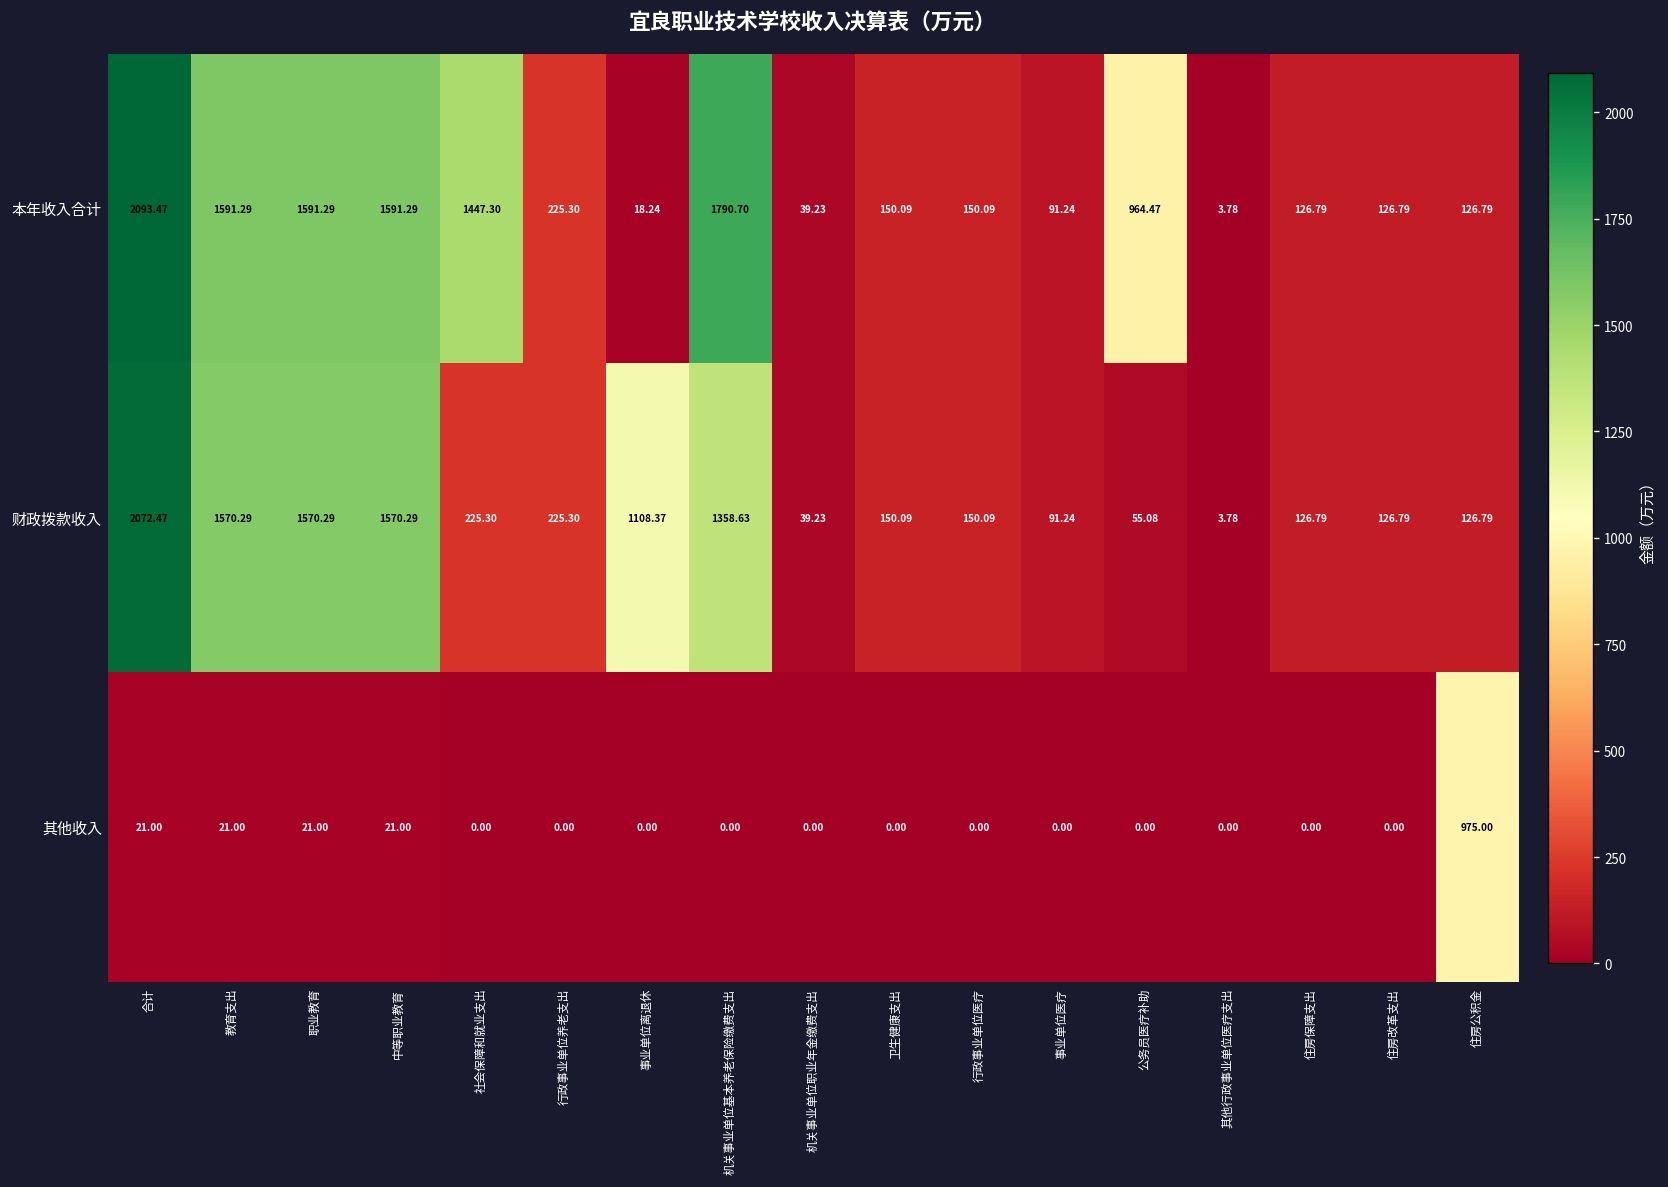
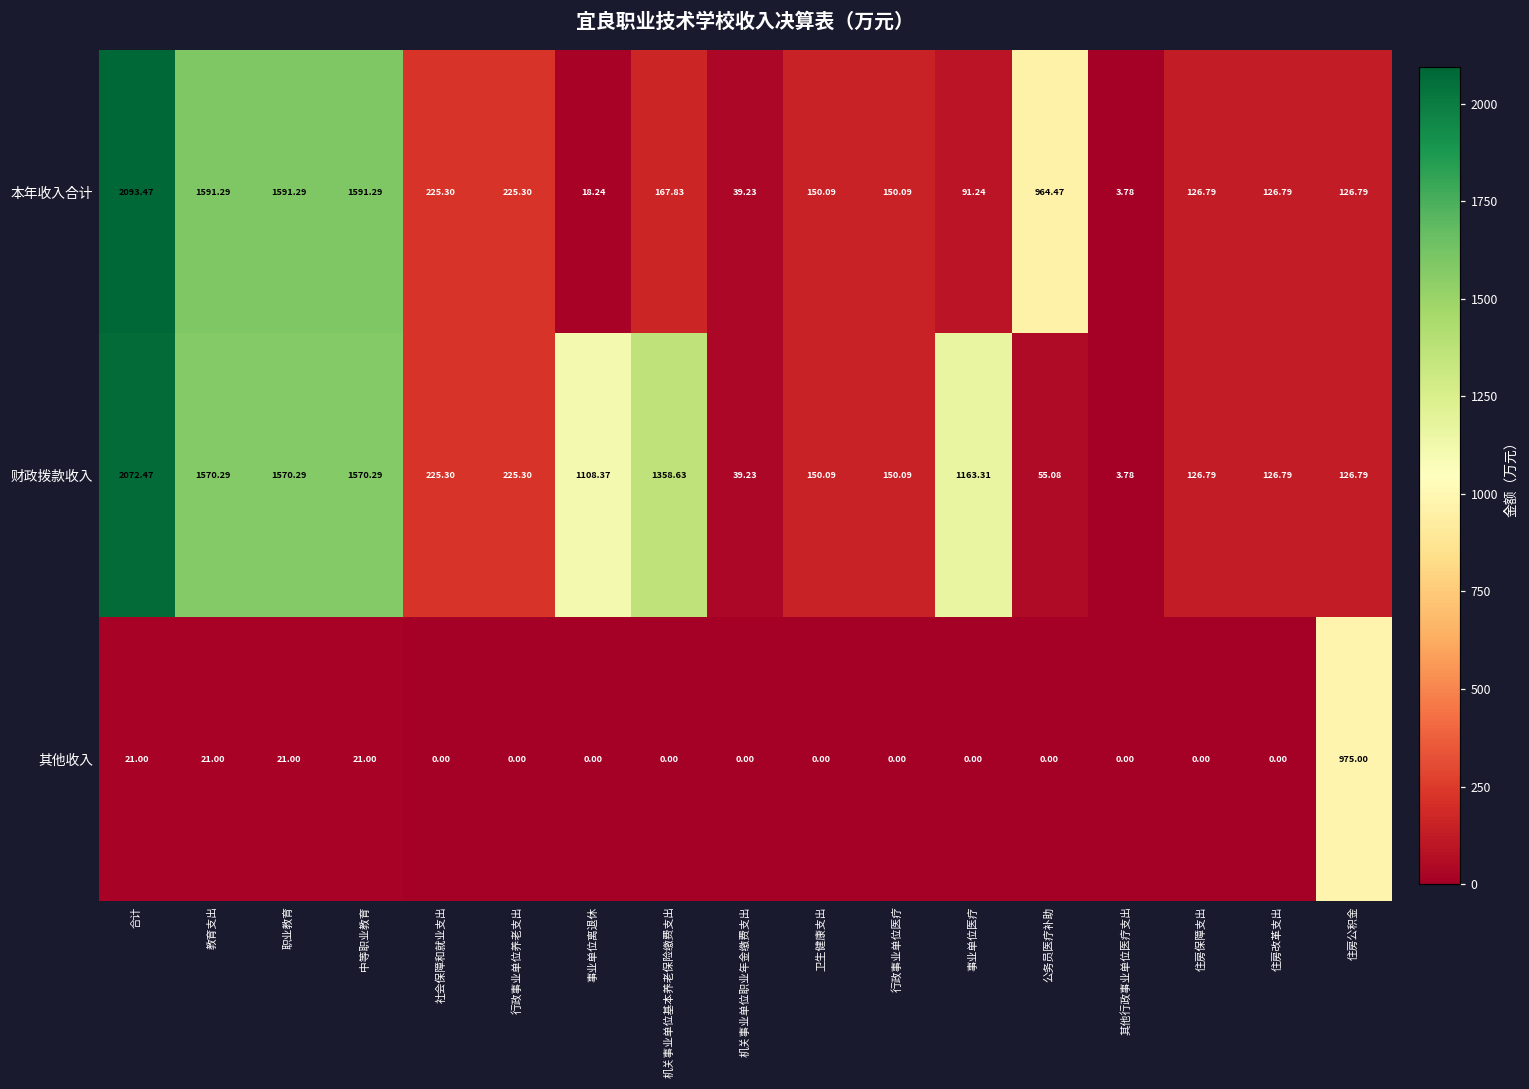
  {
    "本年收入合计": {
      "合计": 2093.47,
      "教育支出": 1591.29,
      "职业教育": 1591.29,
      "中等职业教育": 1591.29,
-     "社会保障和就业支出": 1447.30,
+     "社会保障和就业支出": 225.30,
      "行政事业单位养老支出": 225.30,
      "事业单位离退休": 18.24,
-     "机关事业单位基本养老保险缴费支出": 1790.70,
+     "机关事业单位基本养老保险缴费支出": 167.83,
      "机关事业单位职业年金缴费支出": 39.23,
      "卫生健康支出": 150.09,
      "行政事业单位医疗": 150.09,
      "事业单位医疗": 91.24,
      "公务员医疗补助": 964.47,
      "其他行政事业单位医疗支出": 3.78,
      "住房保障支出": 126.79,
      "住房改革支出": 126.79,
      "住房公积金": 126.79
    },
    "财政拨款收入": {
      "合计": 2072.47,
      "教育支出": 1570.29,
      "职业教育": 1570.29,
      "中等职业教育": 1570.29,
      "社会保障和就业支出": 225.30,
      "行政事业单位养老支出": 225.30,
      "事业单位离退休": 1108.37,
      "机关事业单位基本养老保险缴费支出": 1358.63,
      "机关事业单位职业年金缴费支出": 39.23,
      "卫生健康支出": 150.09,
      "行政事业单位医疗": 150.09,
-     "事业单位医疗": 91.24,
+     "事业单位医疗": 1163.31,
      "公务员医疗补助": 55.08,
      "其他行政事业单位医疗支出": 3.78,
      "住房保障支出": 126.79,
      "住房改革支出": 126.79,
      "住房公积金": 126.79
    },
    "其他收入": {
      "合计": 21.00,
      "教育支出": 21.00,
      "职业教育": 21.00,
      "中等职业教育": 21.00,
      "社会保障和就业支出": 0.00,
      "行政事业单位养老支出": 0.00,
      "事业单位离退休": 0.00,
      "机关事业单位基本养老保险缴费支出": 0.00,
      "机关事业单位职业年金缴费支出": 0.00,
      "卫生健康支出": 0.00,
      "行政事业单位医疗": 0.00,
      "事业单位医疗": 0.00,
      "公务员医疗补助": 0.00,
      "其他行政事业单位医疗支出": 0.00,
      "住房保障支出": 0.00,
      "住房改革支出": 0.00,
      "住房公积金": 975.00
    }
  }
